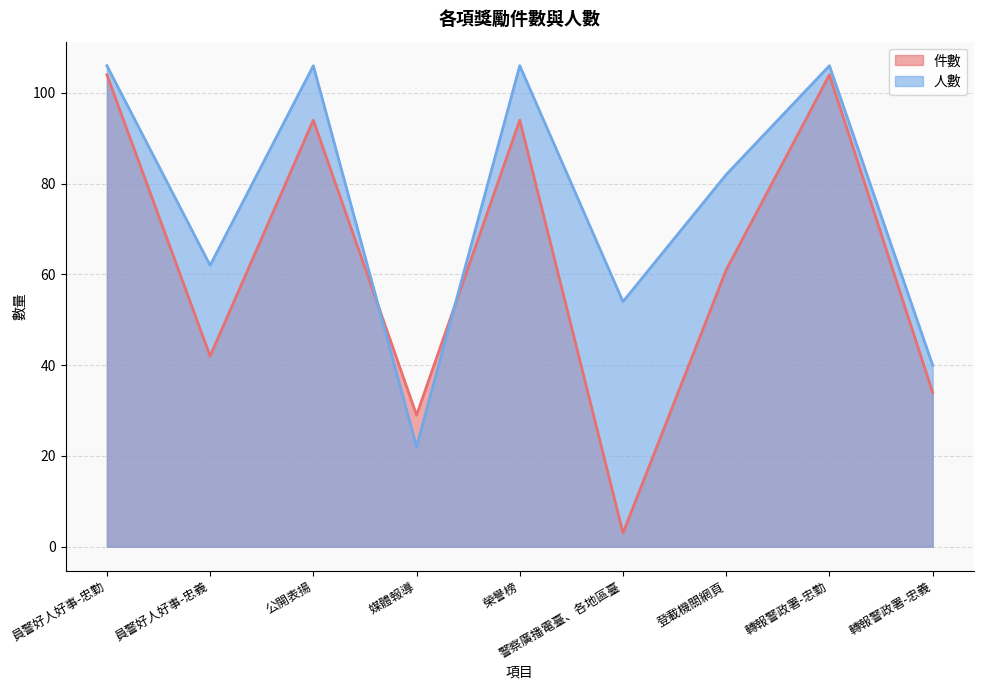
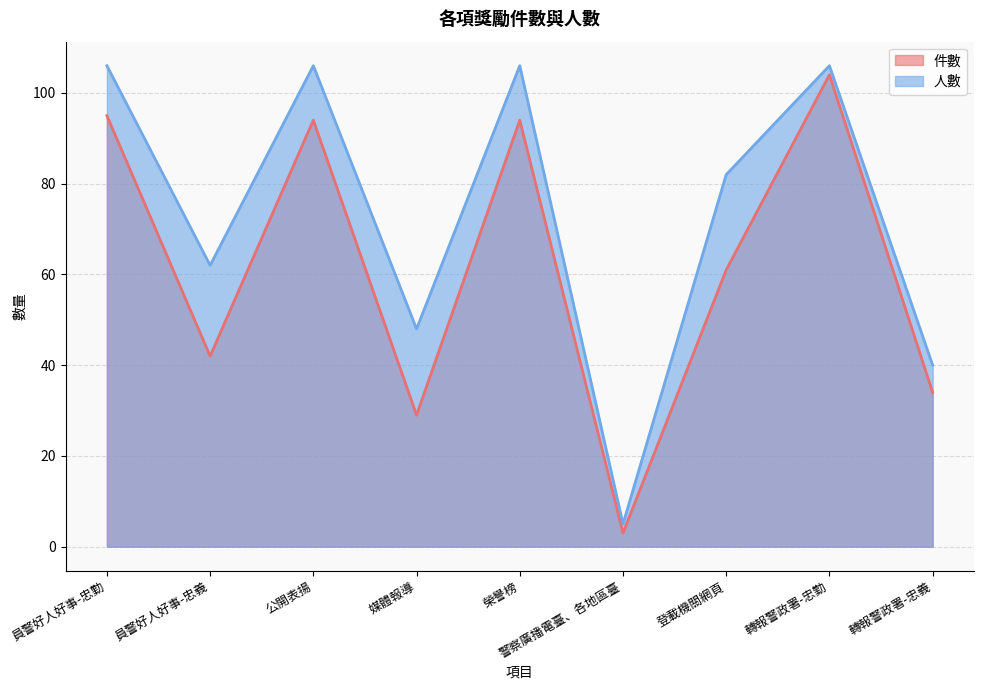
  {
    "件數": {
-     "員警好人好事-忠勤": 104,
+     "員警好人好事-忠勤": 95,
      "員警好人好事-忠義": 42,
      "公開表揚": 94,
      "媒體報導": 29,
      "榮譽榜": 94,
      "警察廣播電臺、各地區臺": 3,
      "登載機關網頁": 61,
      "轉報警政署-忠勤": 104,
      "轉報警政署-忠義": 34
    },
    "人數": {
      "員警好人好事-忠勤": 106,
      "員警好人好事-忠義": 62,
      "公開表揚": 106,
-     "媒體報導": 22,
+     "媒體報導": 48,
      "榮譽榜": 106,
-     "警察廣播電臺、各地區臺": 54,
+     "警察廣播電臺、各地區臺": 5,
      "登載機關網頁": 82,
      "轉報警政署-忠勤": 106,
      "轉報警政署-忠義": 40
    }
  }
